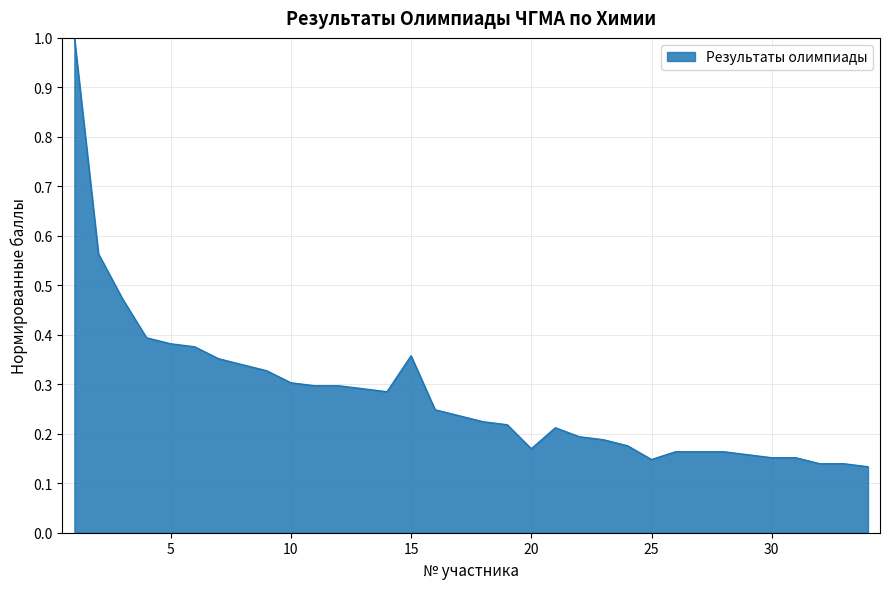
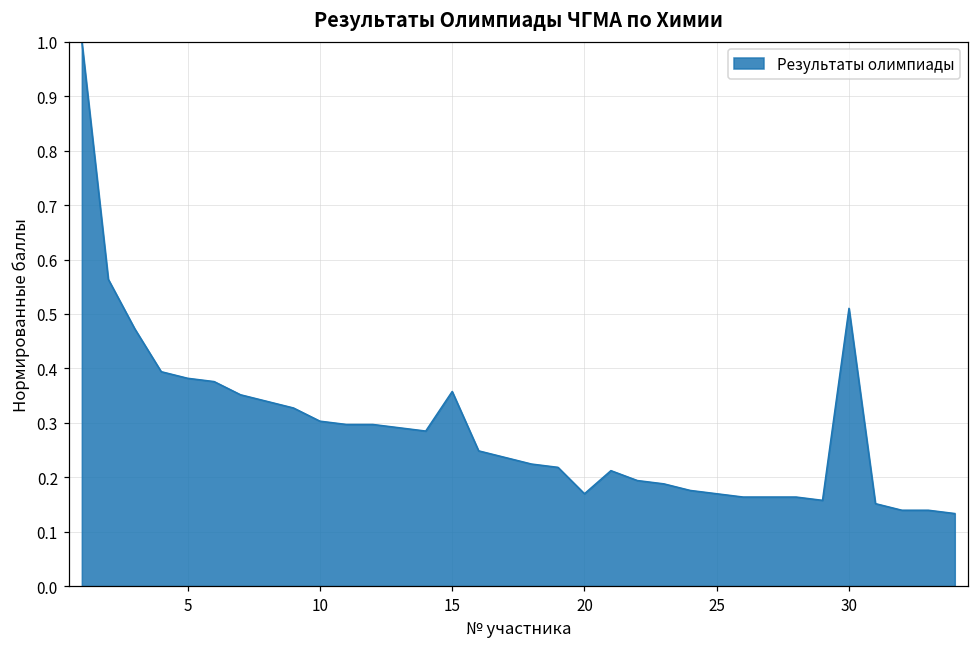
  {
    "5": 0.38,
    "10": 0.30,
    "15": 0.36,
    "20": 0.17,
-   "25": 0.15,
-   "30": 0.15
+   "25": 0.17,
+   "30": 0.51
  }
